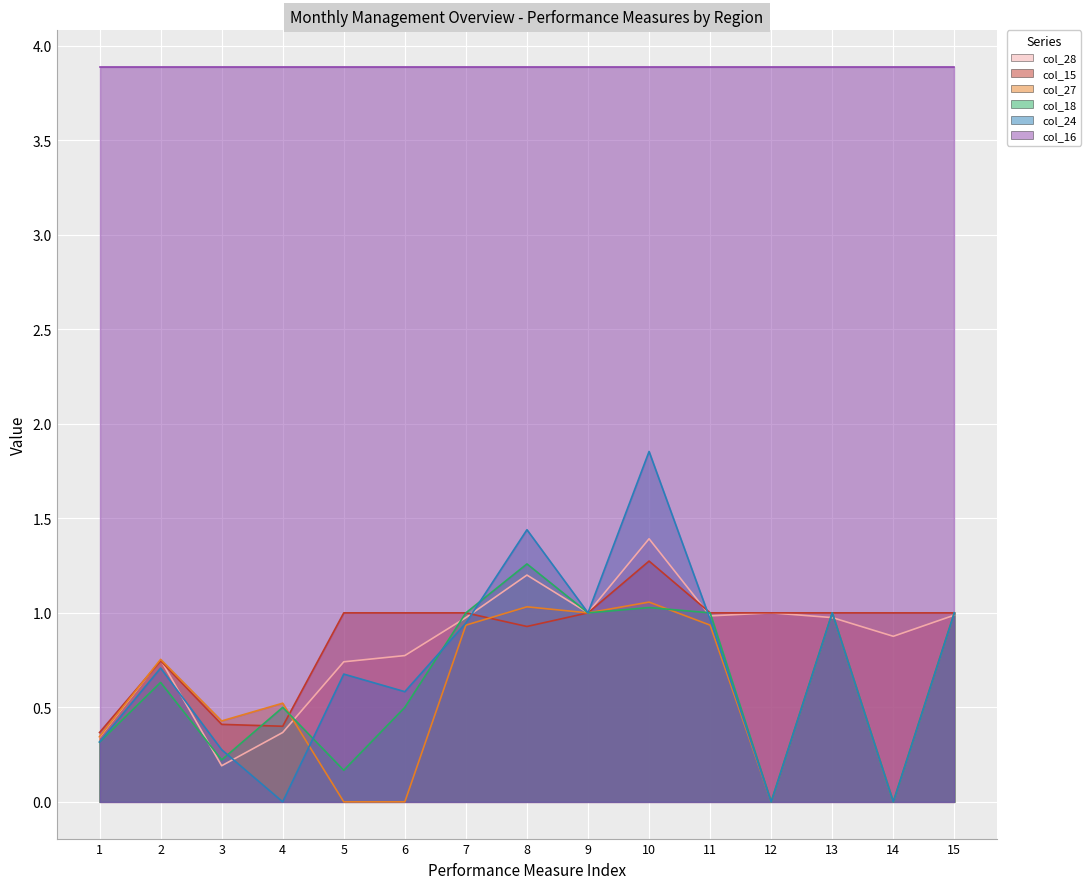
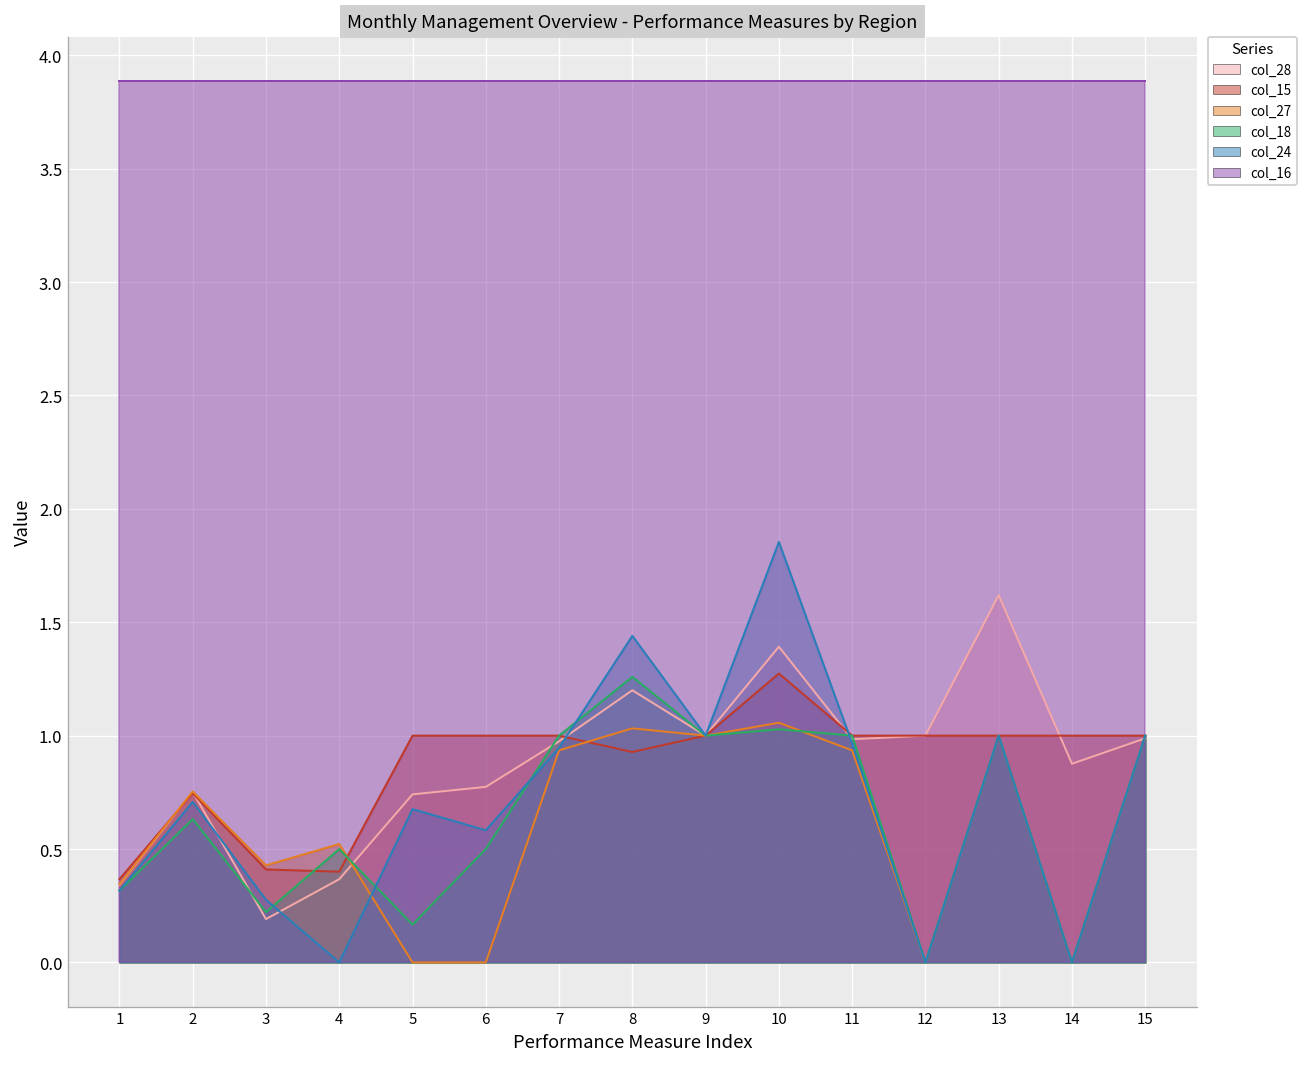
  {
    "col_28": {
      "3": 0.19,
      "4": 0.37,
      "5": 0.74,
      "6": 0.77,
      "7": 0.98,
      "8": 1.20,
      "10": 1.39,
      "11": 0.98,
-     "13": 0.98,
+     "13": 1.62,
      "14": 0.88
    },
    "col_18": {
      "2": 0.63,
      "3": 0.22,
      "4": 0.50,
      "5": 0.17,
      "6": 0.50,
      "8": 1.26,
      "10": 1.03
    },
    "col_24": {
      "2": 0.71,
      "3": 0.28,
      "4": 0.00,
      "5": 0.68,
      "6": 0.58,
      "8": 1.44,
      "10": 1.85,
      "11": 0.97
    },
    "col_16": {
      "1": 3.89,
      "2": 3.89,
      "3": 3.89,
      "4": 3.89,
      "5": 3.89,
      "6": 3.89,
      "7": 3.89,
      "8": 3.89,
      "9": 3.89,
      "10": 3.89,
      "11": 3.89,
      "12": 3.89,
      "13": 3.89,
      "14": 3.89,
      "15": 3.89
    }
  }
